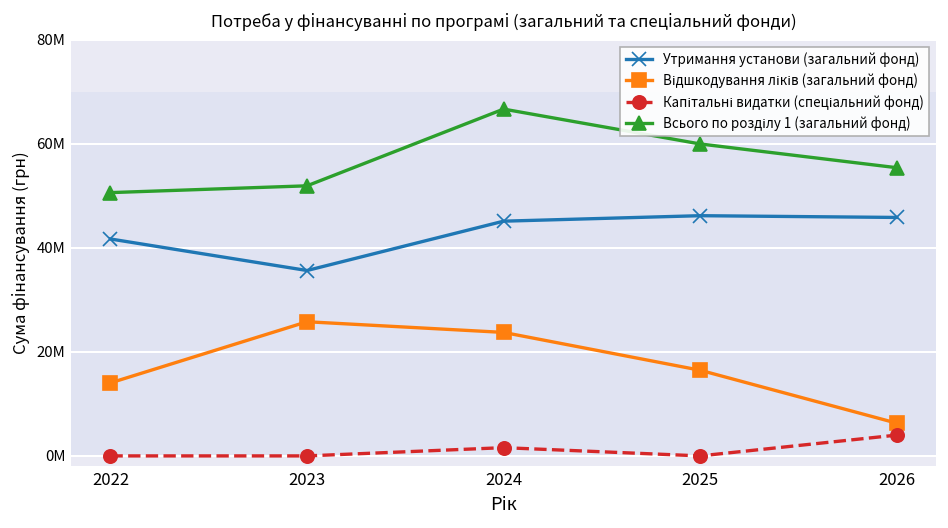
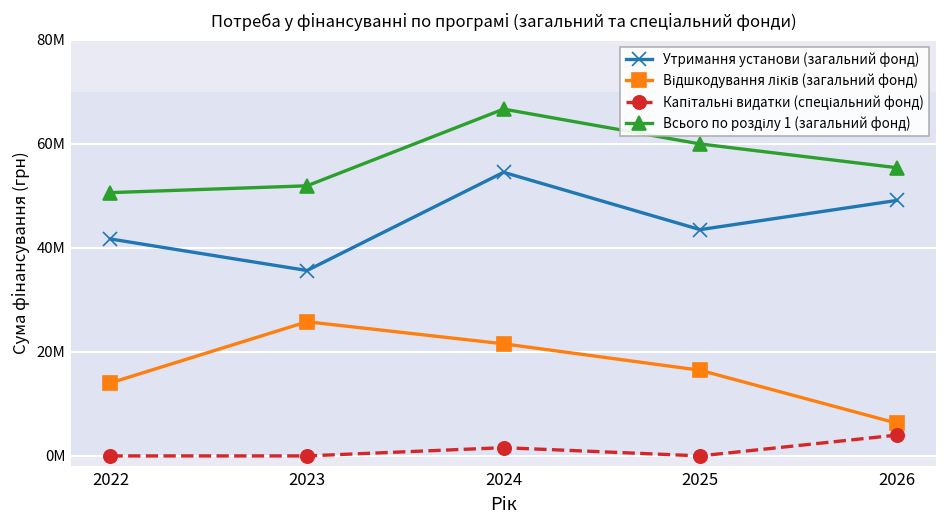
  {
    "Утримання установи (загальний фонд)": {
      "2022": 42000000,
      "2023": 36000000,
-     "2024": 45000000,
-     "2025": 46000000,
-     "2026": 46000000
+     "2024": 55000000,
+     "2025": 44000000,
+     "2026": 49000000
    },
    "Відшкодування ліків (загальний фонд)": {
      "2022": 14000000,
      "2023": 26000000,
-     "2024": 24000000,
+     "2024": 22000000,
      "2025": 16000000,
      "2026": 6000000
    },
    "Капітальні видатки (спеціальний фонд)": {
      "2022": 0,
      "2023": 0,
      "2024": 2000000,
      "2025": 0,
      "2026": 4000000
    },
    "Всього по розділу 1 (загальний фонд)": {
      "2022": 51000000,
      "2023": 52000000,
      "2024": 67000000,
      "2025": 60000000,
      "2026": 55000000
    }
  }
